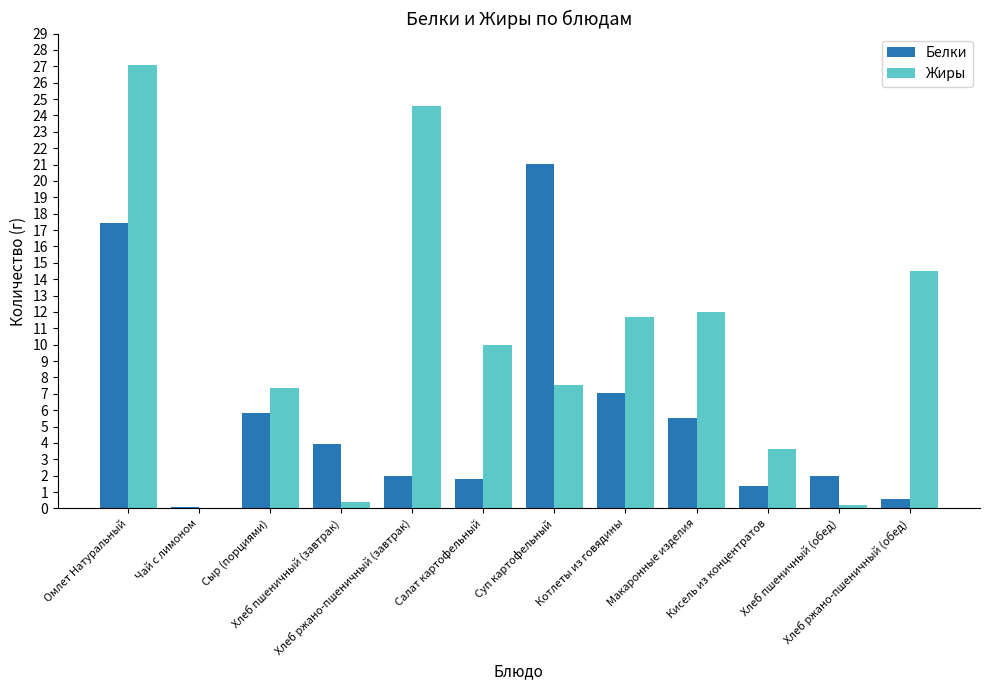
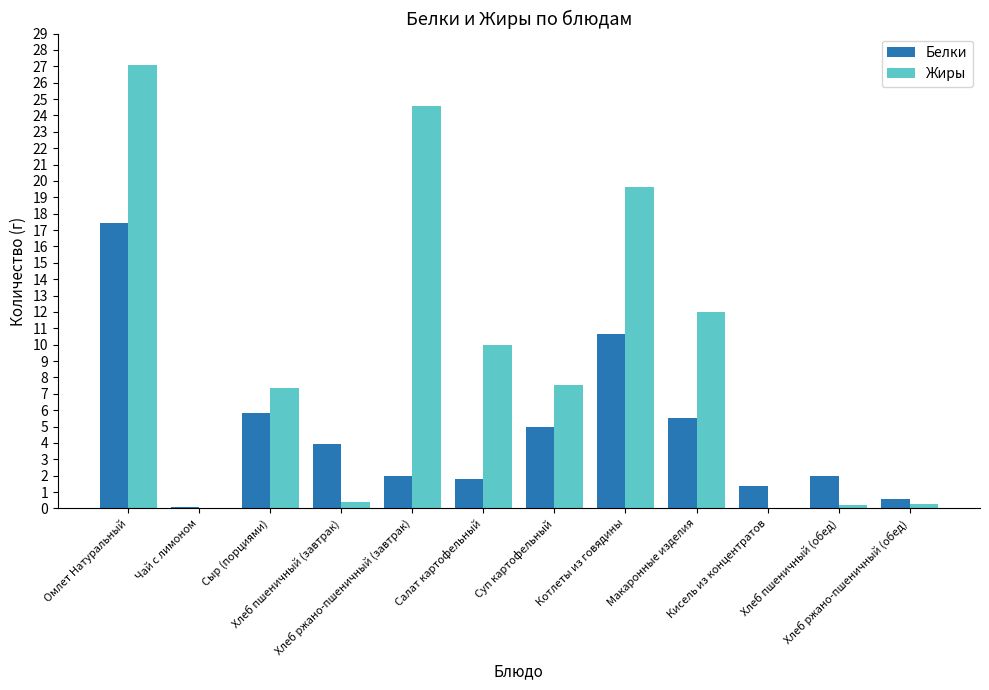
  {
    "Белки": {
      "Омлет Натуральный": 17.5,
      "Сыр (порциями)": 5.8,
      "Хлеб пшеничный (завтрак)": 3.9,
      "Хлеб ржано-пшеничный (завтрак)": 2.0,
      "Салат картофельный": 1.8,
-     "Суп картофельный": 21.0,
-     "Котлеты из говядины": 7.1,
+     "Суп картофельный": 5.0,
+     "Котлеты из говядины": 10.7,
      "Макаронные изделия": 5.5,
      "Кисель из концентратов": 1.4,
      "Хлеб пшеничный (обед)": 2.0,
      "Хлеб ржано-пшеничный (обед)": 0.6
    },
    "Жиры": {
      "Омлет Натуральный": 27.1,
      "Сыр (порциями)": 7.4,
      "Хлеб пшеничный (завтрак)": 0.4,
      "Хлеб ржано-пшеничный (завтрак)": 24.6,
      "Салат картофельный": 10.0,
      "Суп картофельный": 7.5,
-     "Котлеты из говядины": 11.7,
+     "Котлеты из говядины": 19.6,
      "Макаронные изделия": 12.0,
-     "Кисель из концентратов": 3.6,
+     "Кисель из концентратов": 0.0,
      "Хлеб пшеничный (обед)": 0.2,
-     "Хлеб ржано-пшеничный (обед)": 14.5
+     "Хлеб ржано-пшеничный (обед)": 0.3
    }
  }
